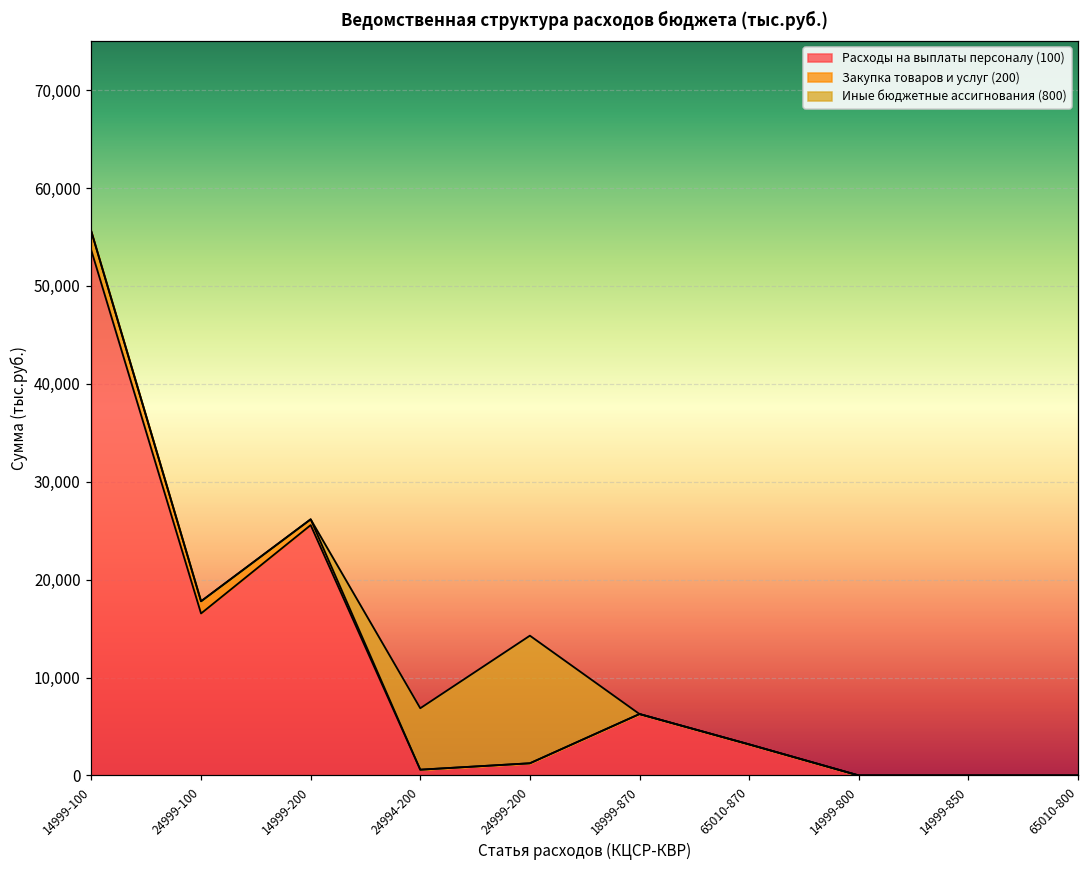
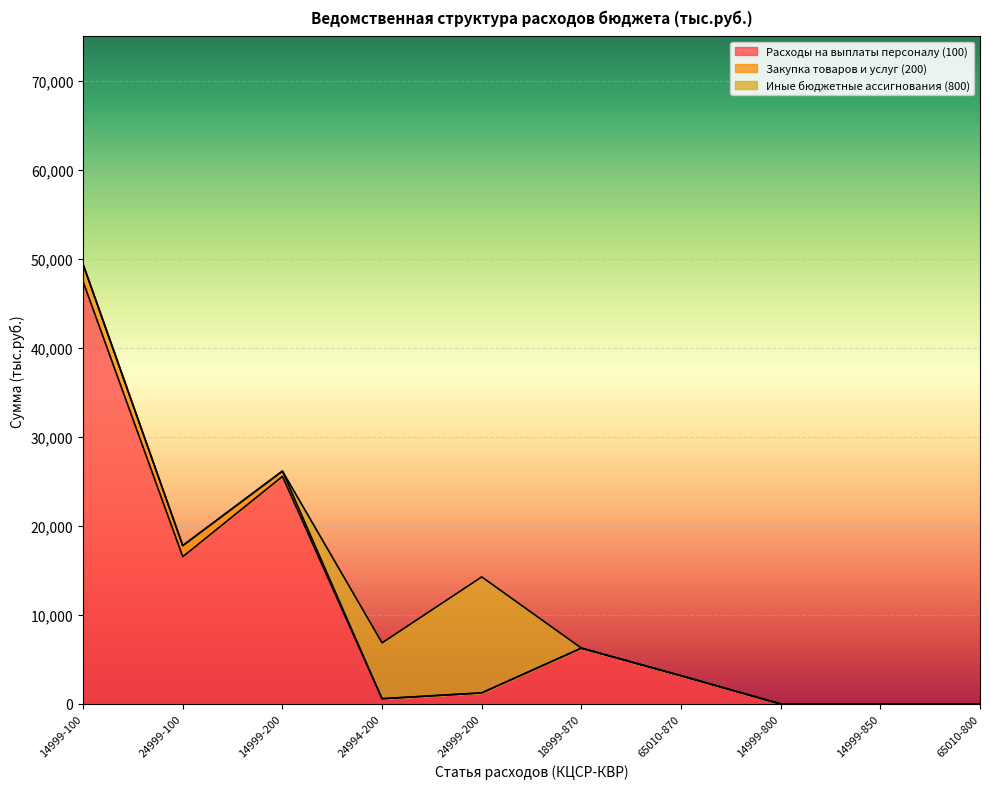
  {
    "Расходы на выплаты персоналу (100)": {
-     "14999-100": "54,000",
+     "14999-100": "47,000",
      "24999-100": "17,000",
      "14999-200": "26,000"
    }
  }
